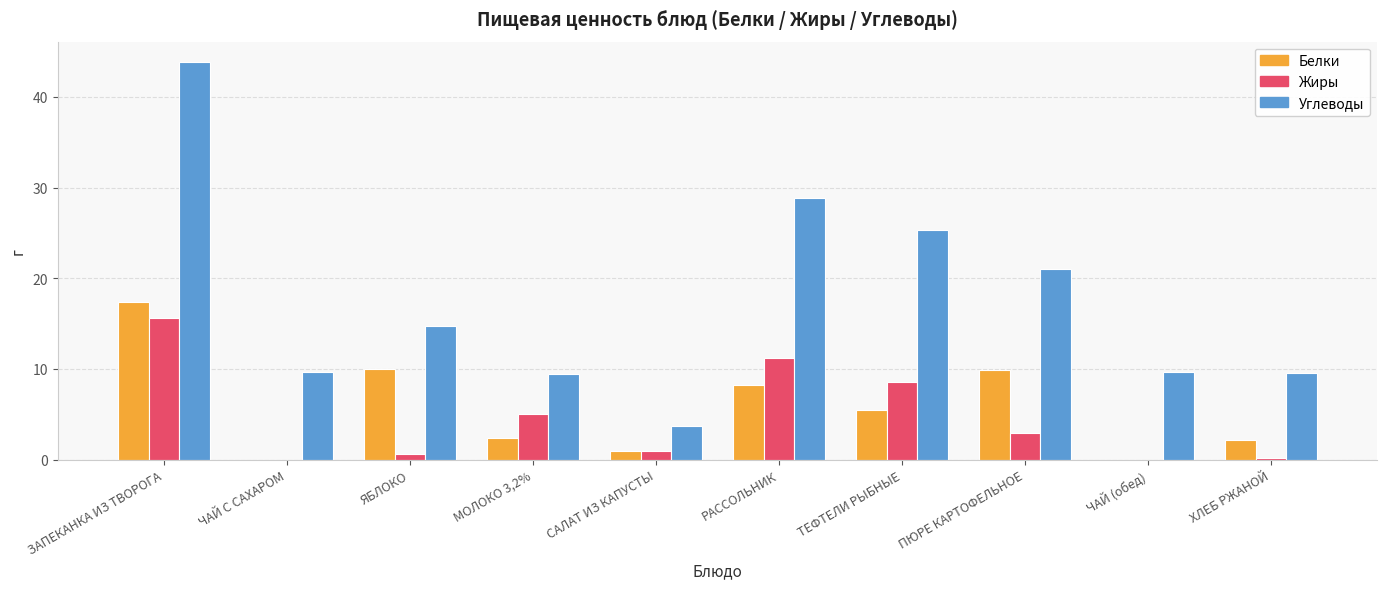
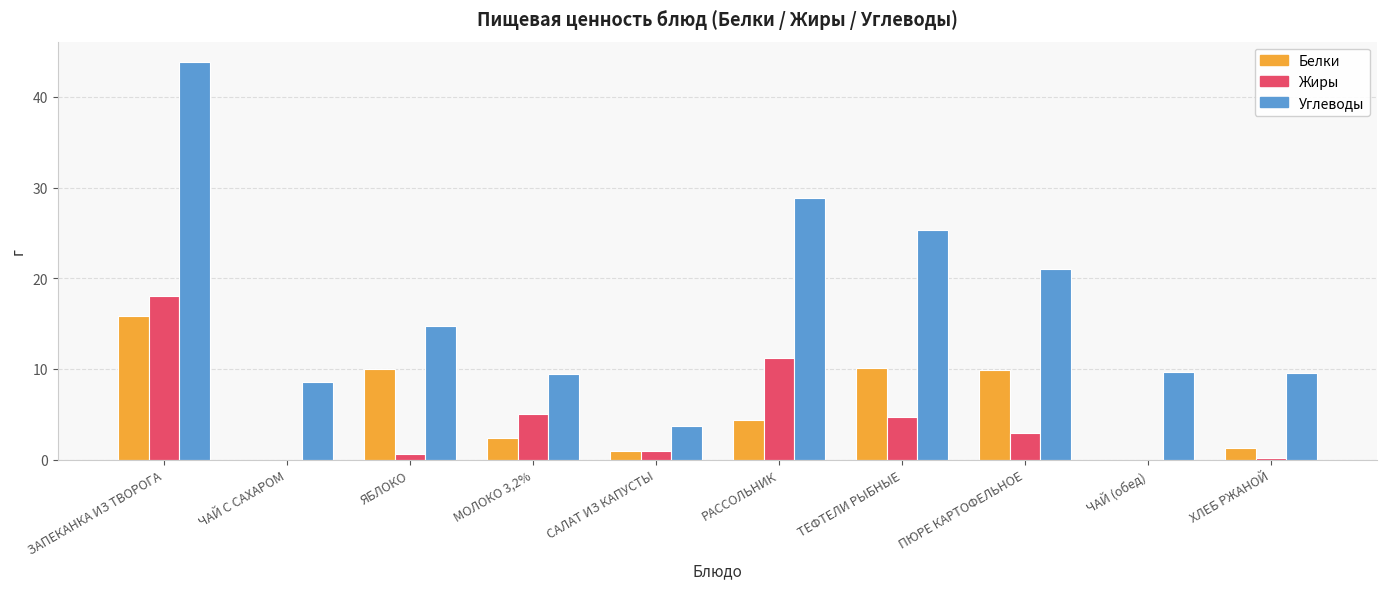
  {
    "Белки": {
-     "ЗАПЕКАНКА ИЗ ТВОРОГА": 17,
+     "ЗАПЕКАНКА ИЗ ТВОРОГА": 16,
      "ЧАЙ С САХАРОМ": 0,
      "ЯБЛОКО": 10,
      "МОЛОКО 3,2%": 2,
      "САЛАТ ИЗ КАПУСТЫ": 1,
-     "РАССОЛЬНИК": 8,
-     "ТЕФТЕЛИ РЫБНЫЕ": 6,
+     "РАССОЛЬНИК": 4,
+     "ТЕФТЕЛИ РЫБНЫЕ": 10,
      "ПЮРЕ КАРТОФЕЛЬНОЕ": 10,
      "ЧАЙ (обед)": 0,
-     "ХЛЕБ РЖАНОЙ": 2
+     "ХЛЕБ РЖАНОЙ": 1
    },
    "Жиры": {
-     "ЗАПЕКАНКА ИЗ ТВОРОГА": 16,
+     "ЗАПЕКАНКА ИЗ ТВОРОГА": 18,
      "ЧАЙ С САХАРОМ": 0,
      "ЯБЛОКО": 1,
      "МОЛОКО 3,2%": 5,
      "САЛАТ ИЗ КАПУСТЫ": 1,
      "РАССОЛЬНИК": 11,
-     "ТЕФТЕЛИ РЫБНЫЕ": 9,
+     "ТЕФТЕЛИ РЫБНЫЕ": 5,
      "ПЮРЕ КАРТОФЕЛЬНОЕ": 3,
      "ЧАЙ (обед)": 0
    },
    "Углеводы": {
      "ЗАПЕКАНКА ИЗ ТВОРОГА": 44,
-     "ЧАЙ С САХАРОМ": 10,
+     "ЧАЙ С САХАРОМ": 9,
      "ЯБЛОКО": 15,
      "МОЛОКО 3,2%": 9,
      "САЛАТ ИЗ КАПУСТЫ": 4,
      "РАССОЛЬНИК": 29,
      "ТЕФТЕЛИ РЫБНЫЕ": 25,
      "ПЮРЕ КАРТОФЕЛЬНОЕ": 21,
      "ЧАЙ (обед)": 10,
      "ХЛЕБ РЖАНОЙ": 10
    }
  }
